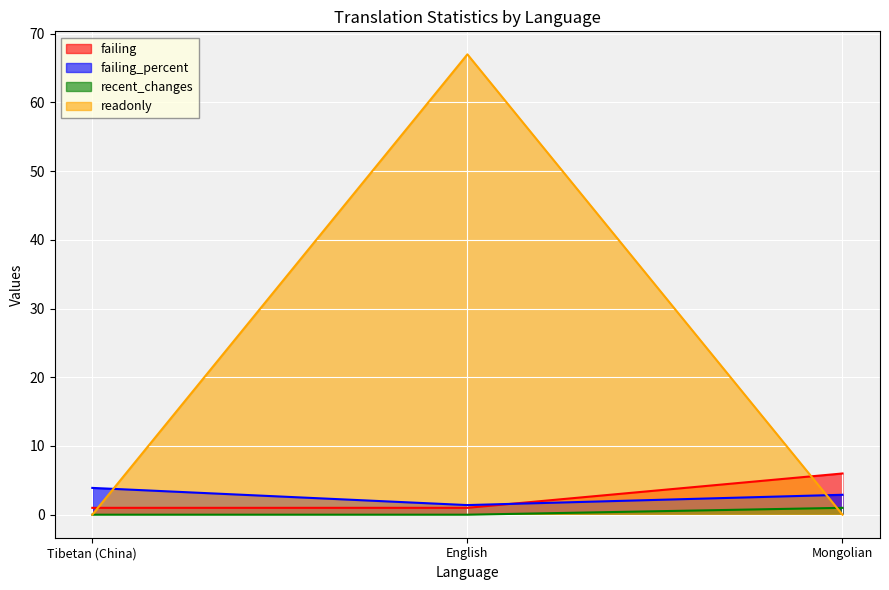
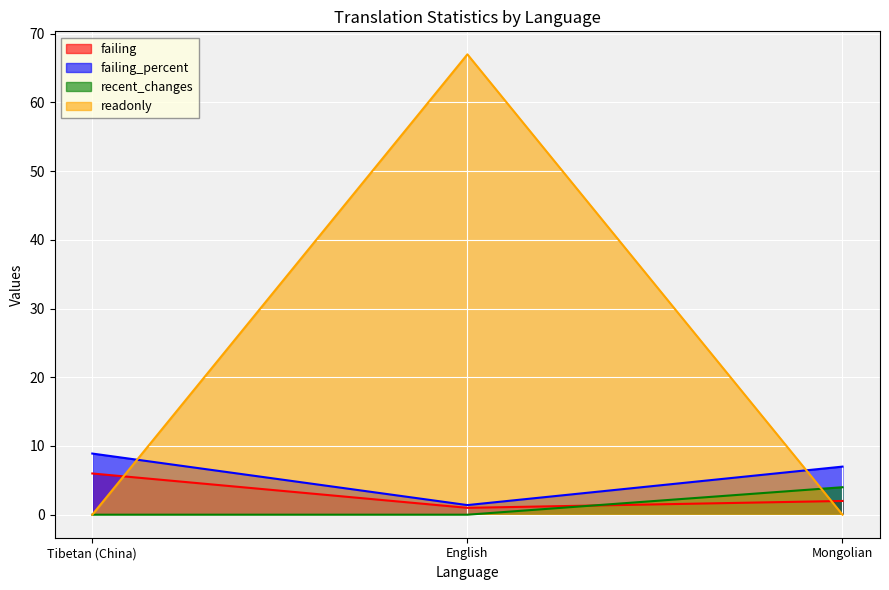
  {
    "failing": {
-     "Tibetan (China)": 1,
+     "Tibetan (China)": 6,
      "English": 1,
-     "Mongolian": 6
+     "Mongolian": 2
    },
    "failing_percent": {
-     "Tibetan (China)": 4,
+     "Tibetan (China)": 9,
      "English": 1,
-     "Mongolian": 3
+     "Mongolian": 7
    },
    "recent_changes": {
      "English": 0,
-     "Mongolian": 1
+     "Mongolian": 4
    },
    "readonly": {
      "English": 67,
      "Mongolian": 0
    }
  }
